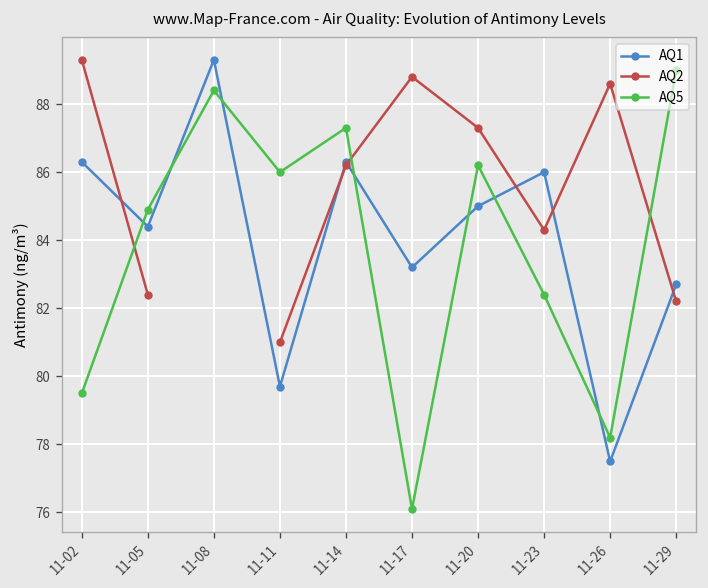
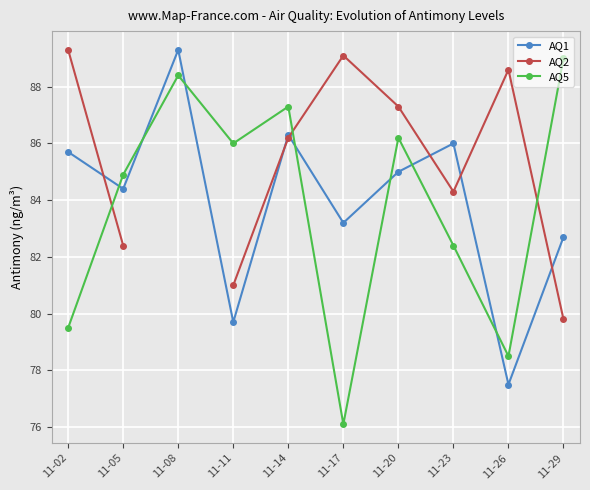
  {
    "AQ1": {
-     "11-02": 86.3,
+     "11-02": 85.7,
      "11-05": 84.4,
      "11-08": 89.3,
      "11-11": 79.7,
      "11-14": 86.3,
      "11-17": 83.2,
      "11-20": 85.0,
      "11-23": 86.0,
      "11-26": 77.5,
      "11-29": 82.7
    },
    "AQ2": {
      "11-02": 89.3,
      "11-05": 82.4,
      "11-11": 81.0,
      "11-14": 86.2,
-     "11-17": 88.8,
+     "11-17": 89.1,
      "11-20": 87.3,
      "11-23": 84.3,
      "11-26": 88.6,
-     "11-29": 82.2
+     "11-29": 79.8
    },
    "AQ5": {
      "11-02": 79.5,
      "11-05": 84.9,
      "11-08": 88.4,
      "11-11": 86.0,
      "11-14": 87.3,
      "11-17": 76.1,
      "11-20": 86.2,
      "11-23": 82.4,
-     "11-26": 78.2
+     "11-26": 78.5
    }
  }
